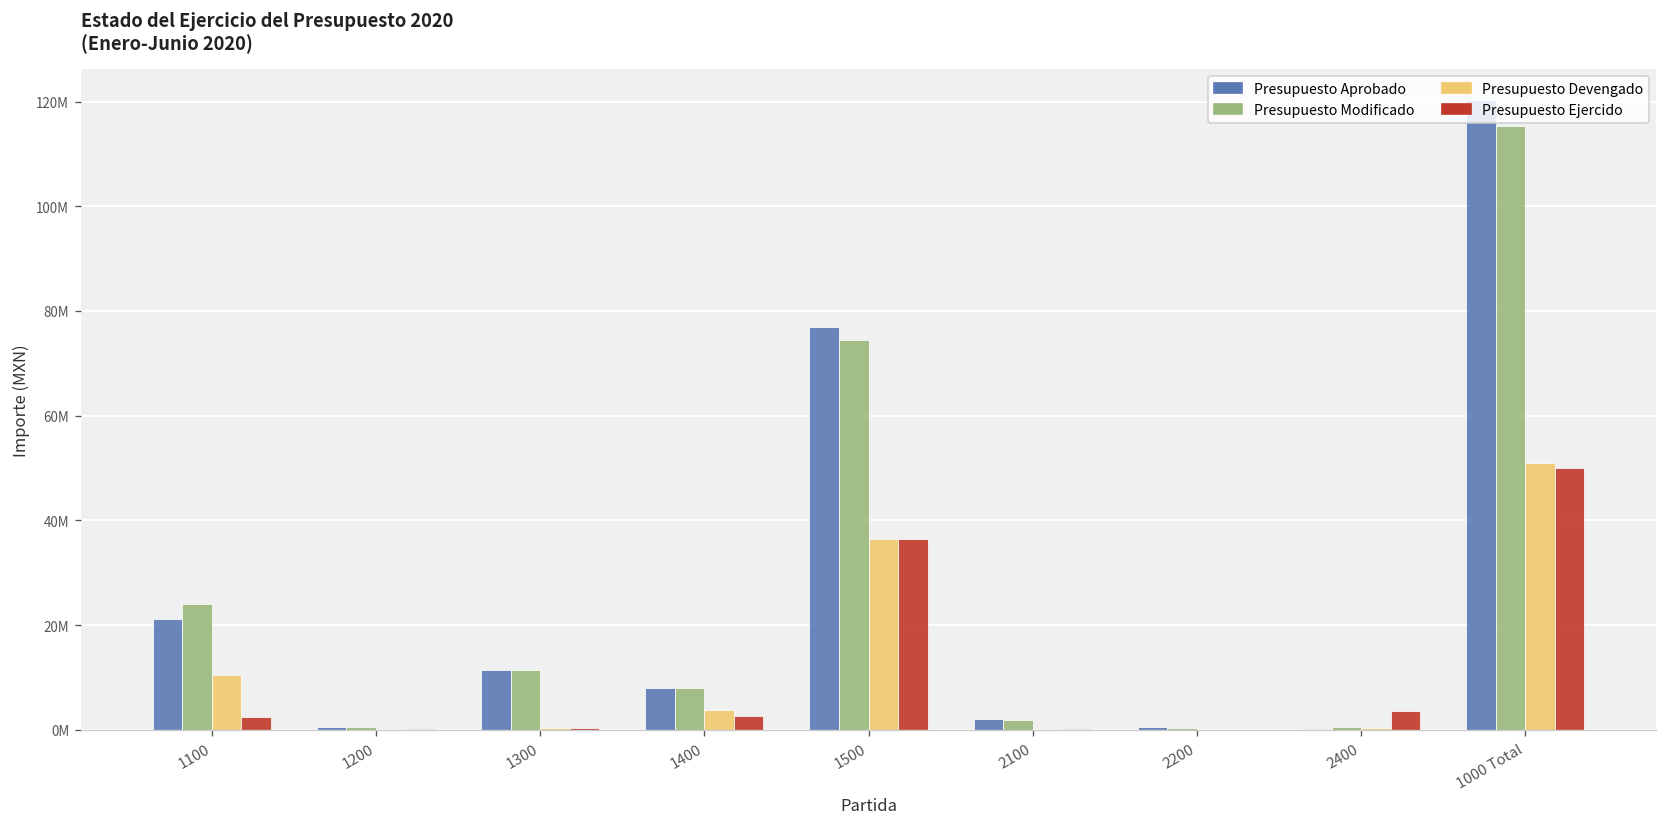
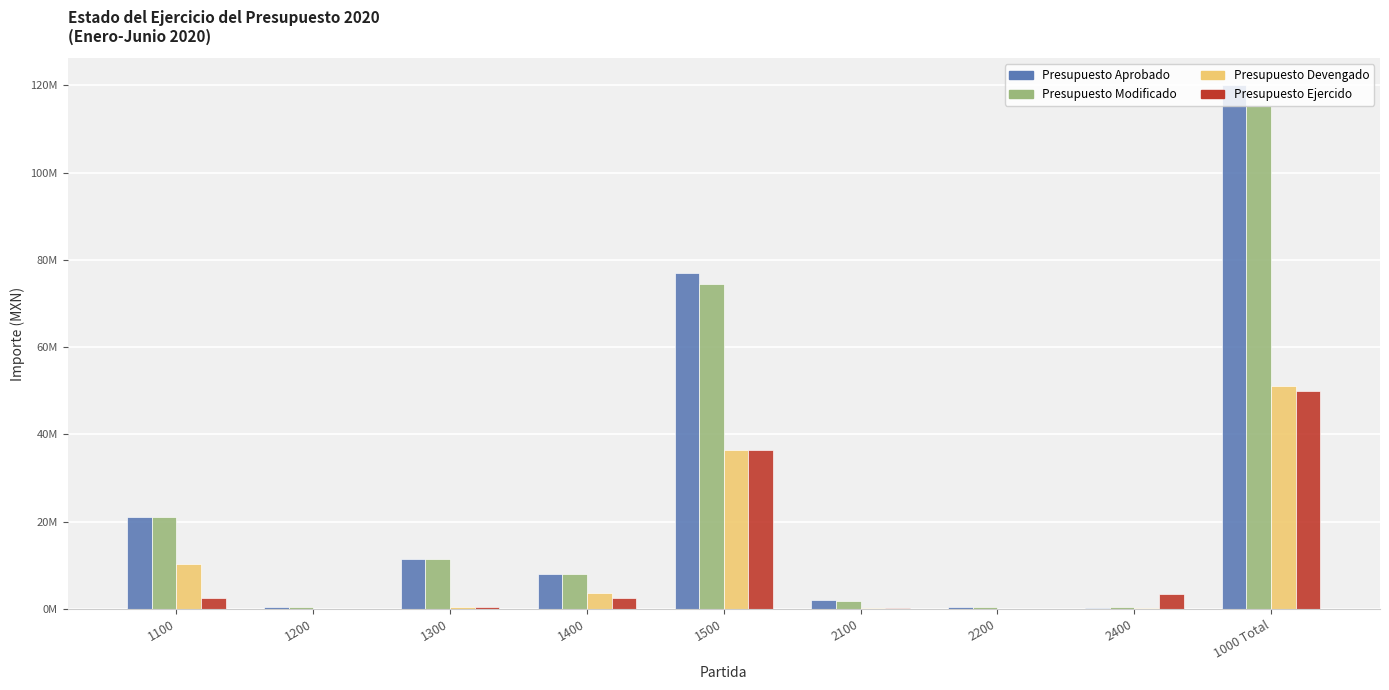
  {
    "Presupuesto Aprobado": {
      "1100": 21000000,
      "1300": 11000000,
      "1400": 8000000,
      "1500": 77000000,
      "2100": 2000000
    },
    "Presupuesto Modificado": {
-     "1100": 24000000,
+     "1100": 21000000,
      "1300": 11000000,
      "1400": 8000000,
      "1500": 74000000,
      "2100": 2000000,
      "1000 Total": 115000000
    },
    "Presupuesto Devengado": {
      "1100": 10000000,
      "1400": 4000000,
      "1500": 36000000,
      "1000 Total": 51000000
    },
    "Presupuesto Ejercido": {
      "1100": 2000000,
      "1400": 3000000,
      "1500": 36000000,
      "2400": 4000000,
      "1000 Total": 50000000
    }
  }
